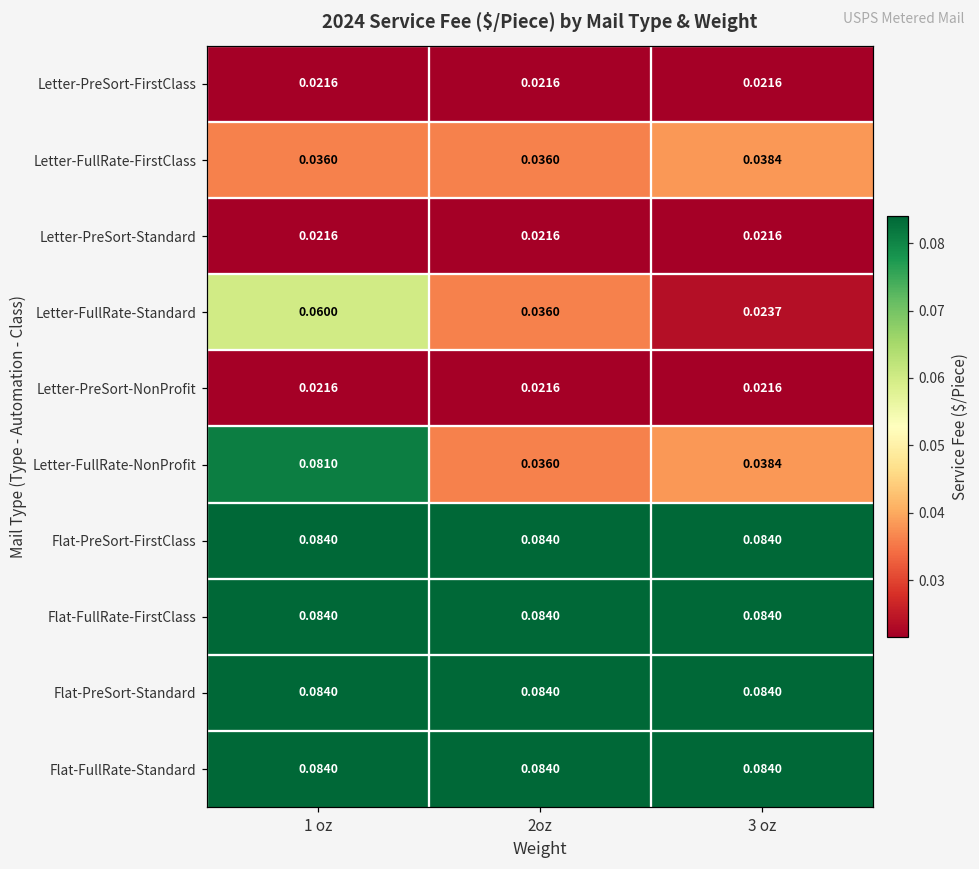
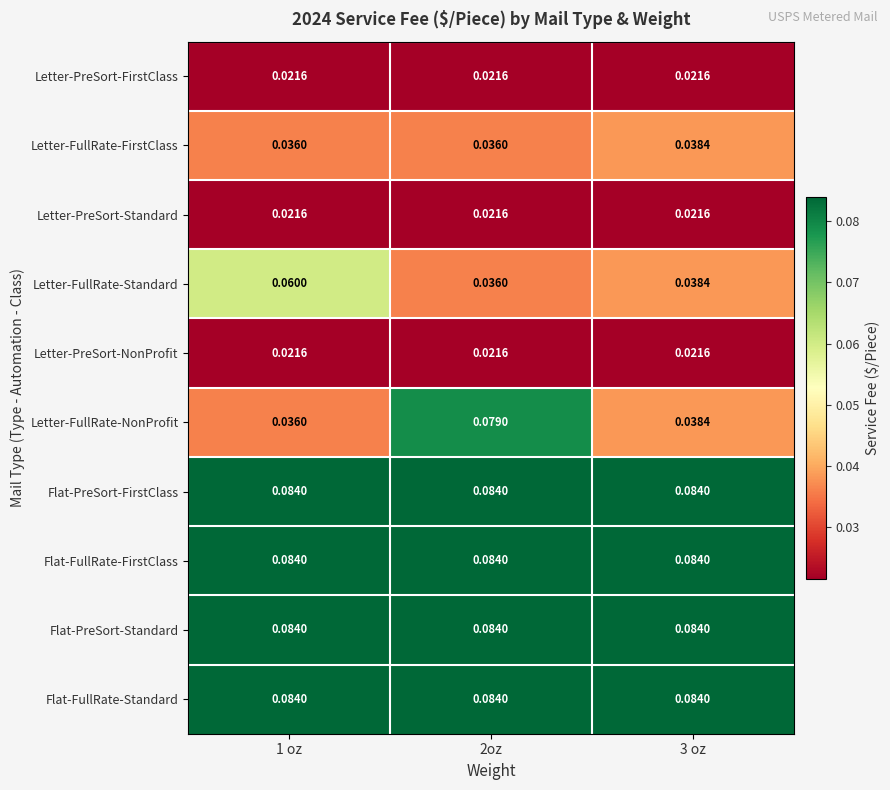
  {
    "Letter-PreSort-FirstClass": {
      "1 oz": 0.0216,
      "2oz": 0.0216,
      "3 oz": 0.0216
    },
    "Letter-FullRate-FirstClass": {
      "1 oz": 0.0360,
      "2oz": 0.0360,
      "3 oz": 0.0384
    },
    "Letter-PreSort-Standard": {
      "1 oz": 0.0216,
      "2oz": 0.0216,
      "3 oz": 0.0216
    },
    "Letter-FullRate-Standard": {
      "1 oz": 0.0600,
      "2oz": 0.0360,
-     "3 oz": 0.0237
+     "3 oz": 0.0384
    },
    "Letter-PreSort-NonProfit": {
      "1 oz": 0.0216,
      "2oz": 0.0216,
      "3 oz": 0.0216
    },
    "Letter-FullRate-NonProfit": {
-     "1 oz": 0.0810,
-     "2oz": 0.0360,
+     "1 oz": 0.0360,
+     "2oz": 0.0790,
      "3 oz": 0.0384
    },
    "Flat-PreSort-FirstClass": {
      "1 oz": 0.0840,
      "2oz": 0.0840,
      "3 oz": 0.0840
    },
    "Flat-FullRate-FirstClass": {
      "1 oz": 0.0840,
      "2oz": 0.0840,
      "3 oz": 0.0840
    },
    "Flat-PreSort-Standard": {
      "1 oz": 0.0840,
      "2oz": 0.0840,
      "3 oz": 0.0840
    },
    "Flat-FullRate-Standard": {
      "1 oz": 0.0840,
      "2oz": 0.0840,
      "3 oz": 0.0840
    }
  }
